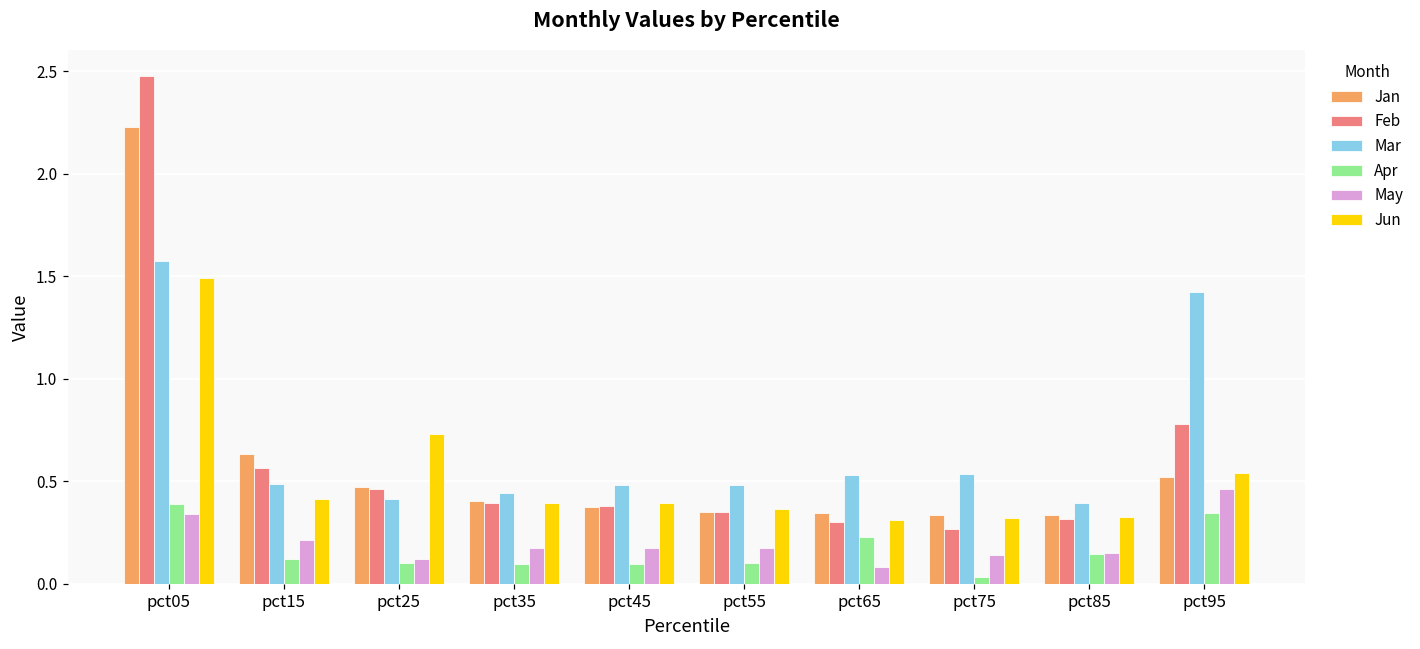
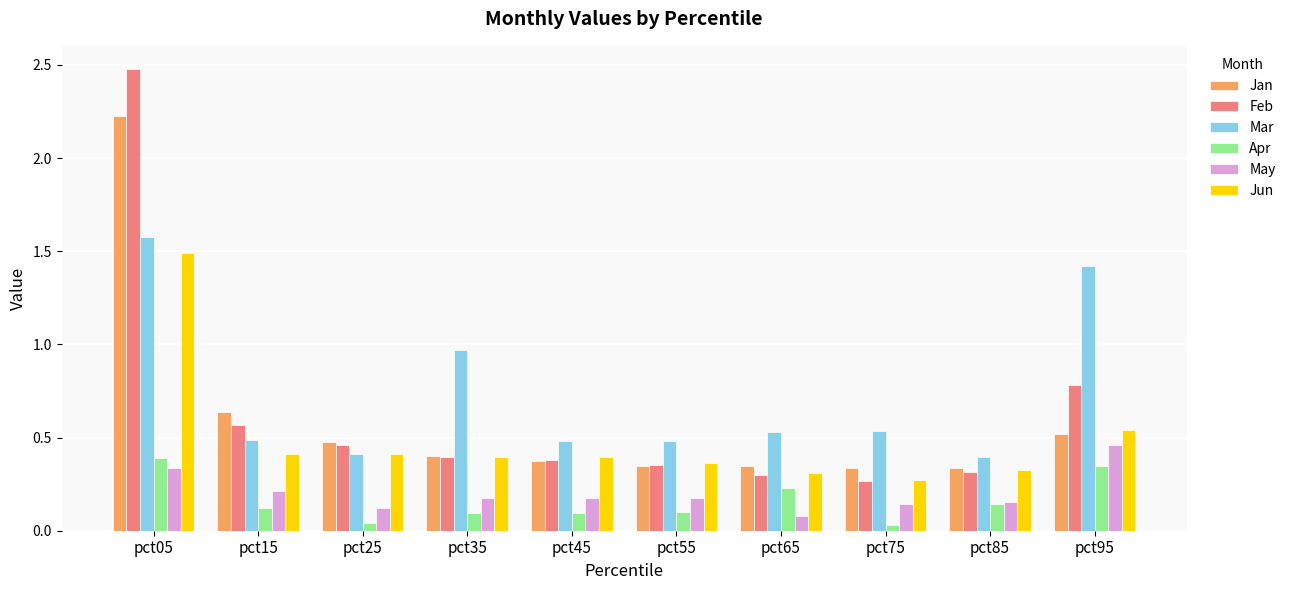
  {
    "Mar": {
      "pct05": 1.58,
      "pct15": 0.49,
      "pct25": 0.41,
-     "pct35": 0.44,
+     "pct35": 0.97,
      "pct45": 0.48,
      "pct55": 0.48,
      "pct65": 0.53,
      "pct75": 0.54,
      "pct85": 0.40,
      "pct95": 1.42
    },
    "Apr": {
      "pct05": 0.39,
      "pct15": 0.12,
-     "pct25": 0.10,
+     "pct25": 0.04,
      "pct35": 0.10,
      "pct45": 0.09,
      "pct55": 0.10,
      "pct65": 0.23,
      "pct75": 0.03,
      "pct85": 0.14,
      "pct95": 0.35
    },
    "May": {
      "pct05": 0.34,
      "pct15": 0.21,
      "pct25": 0.12,
      "pct35": 0.17,
      "pct45": 0.18,
      "pct55": 0.17,
      "pct65": 0.08,
      "pct75": 0.14,
      "pct85": 0.15,
      "pct95": 0.46
    },
    "Jun": {
      "pct05": 1.49,
      "pct15": 0.41,
-     "pct25": 0.73,
+     "pct25": 0.41,
      "pct35": 0.40,
      "pct45": 0.40,
      "pct55": 0.36,
      "pct65": 0.31,
-     "pct75": 0.32,
+     "pct75": 0.27,
      "pct85": 0.33,
      "pct95": 0.54
    }
  }
